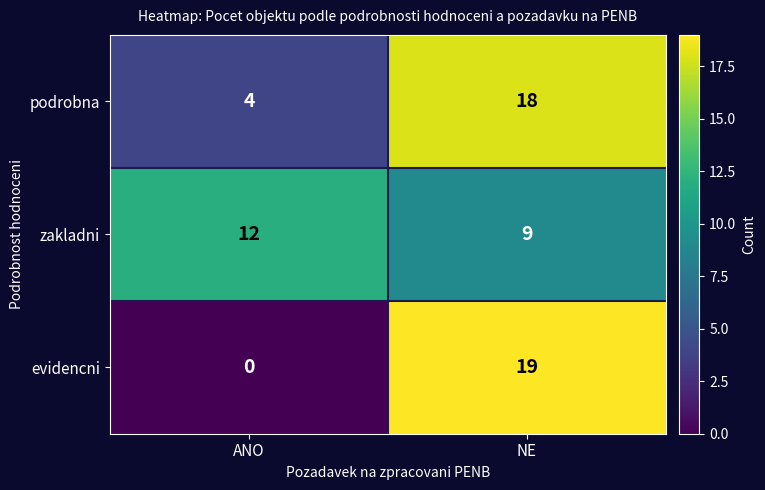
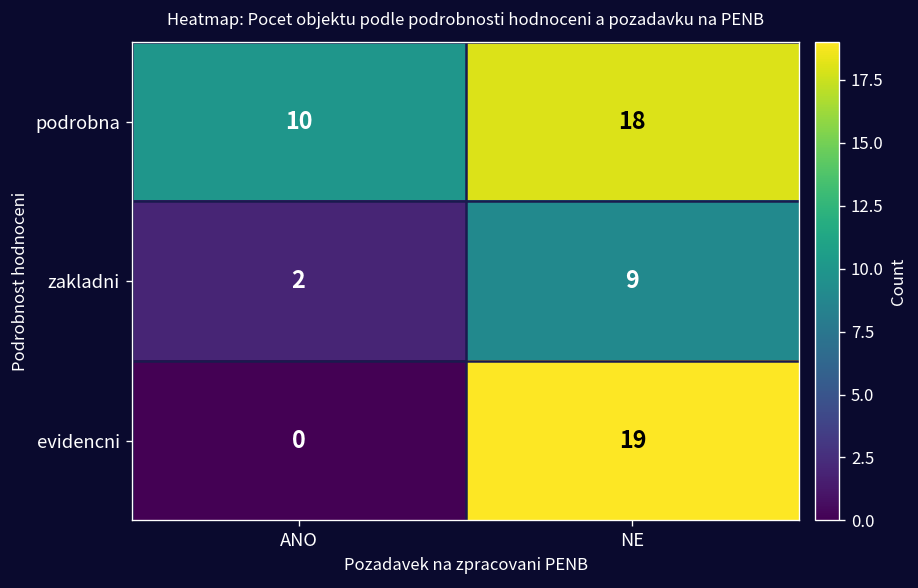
  {
    "podrobna": {
-     "ANO": 4,
+     "ANO": 10,
      "NE": 18
    },
    "zakladni": {
-     "ANO": 12,
+     "ANO": 2,
      "NE": 9
    },
    "evidencni": {
      "ANO": 0,
      "NE": 19
    }
  }
